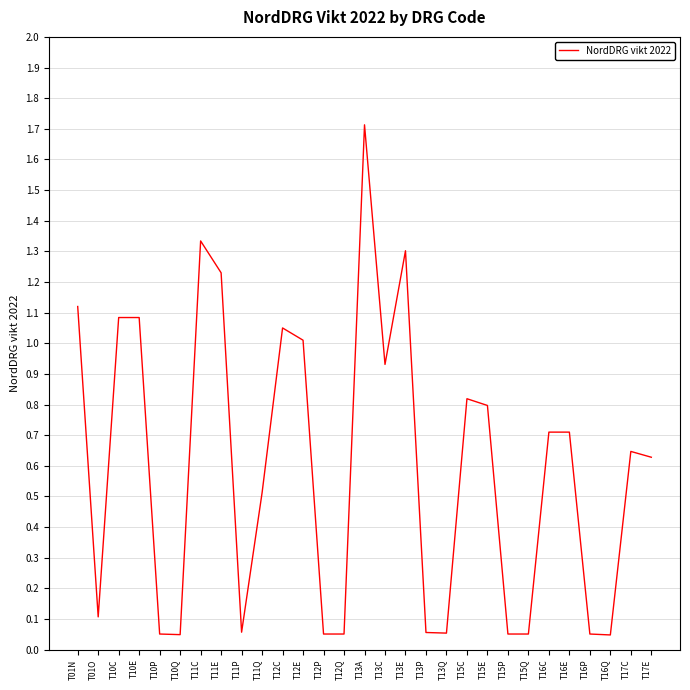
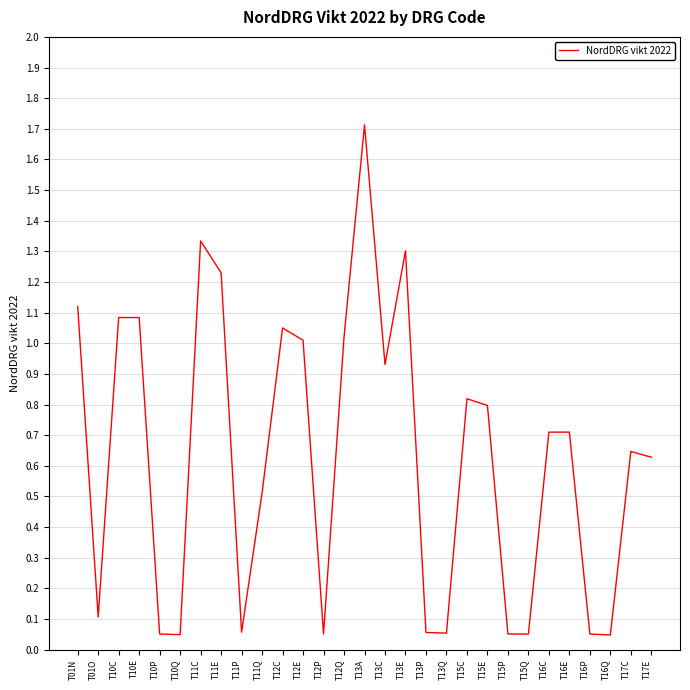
  {
    "T01N": 1.12,
    "T01O": 0.11,
    "T10C": 1.08,
    "T10E": 1.08,
    "T10P": 0.05,
    "T10Q": 0.05,
    "T11C": 1.33,
    "T11E": 1.23,
    "T11P": 0.06,
    "T11Q": 0.51,
    "T12C": 1.05,
    "T12E": 1.01,
    "T12P": 0.05,
-   "T12Q": 0.05,
+   "T12Q": 1.02,
    "T13A": 1.71,
    "T13C": 0.93,
    "T13E": 1.30,
    "T13P": 0.06,
    "T13Q": 0.05,
    "T15C": 0.82,
    "T15E": 0.80,
    "T15P": 0.05,
    "T15Q": 0.05,
    "T16C": 0.71,
    "T16E": 0.71,
    "T16P": 0.05,
    "T16Q": 0.05,
    "T17C": 0.65,
    "T17E": 0.63
  }
